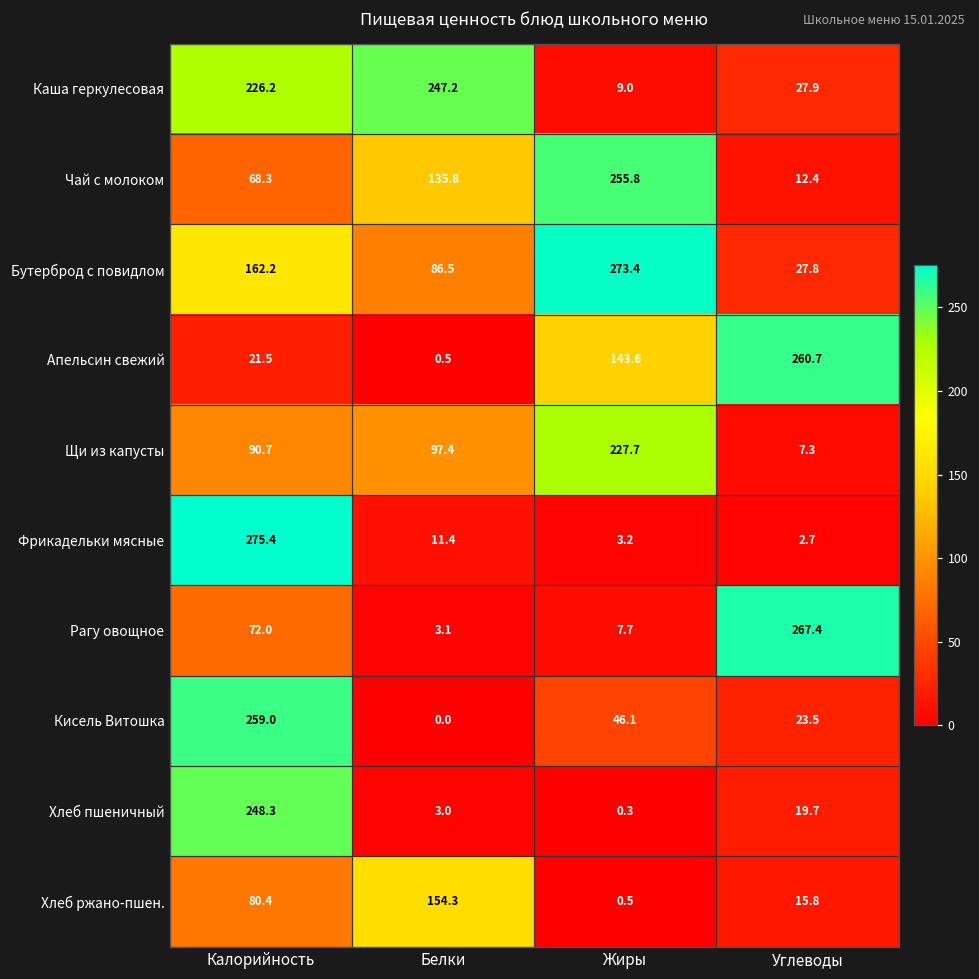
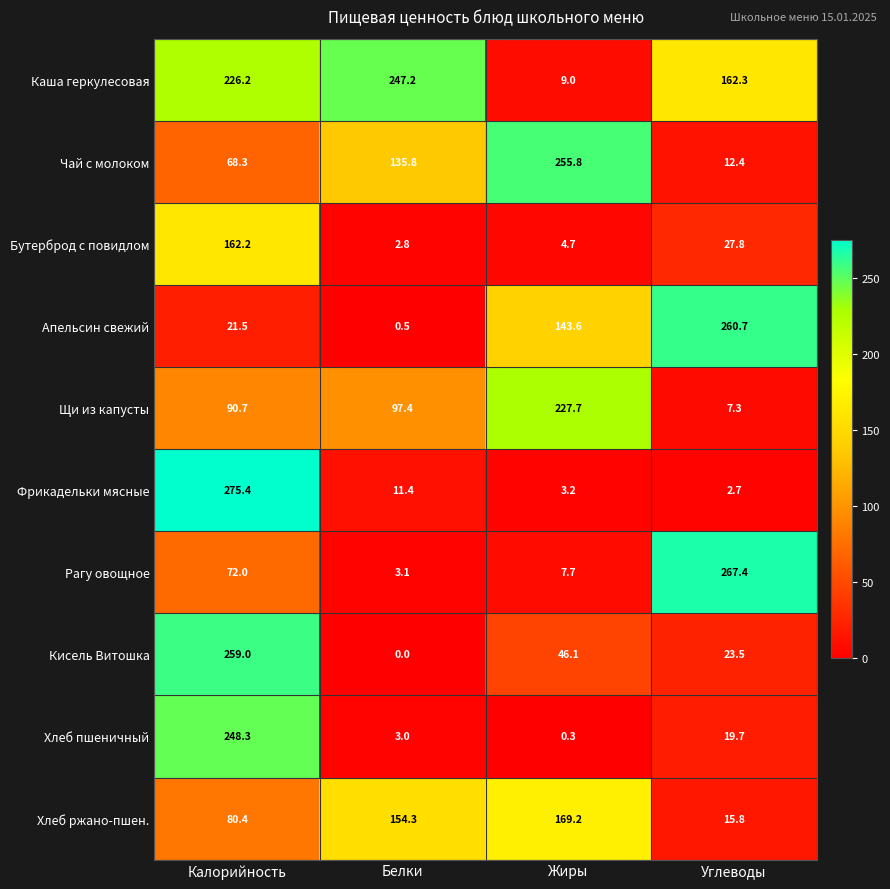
  {
    "Каша геркулесовая": {
      "Калорийность": 226.2,
      "Белки": 247.2,
      "Жиры": 9.0,
-     "Углеводы": 27.9
+     "Углеводы": 162.3
    },
    "Чай с молоком": {
      "Калорийность": 68.3,
      "Белки": 135.8,
      "Жиры": 255.8,
      "Углеводы": 12.4
    },
    "Бутерброд с повидлом": {
      "Калорийность": 162.2,
-     "Белки": 86.5,
-     "Жиры": 273.4,
+     "Белки": 2.8,
+     "Жиры": 4.7,
      "Углеводы": 27.8
    },
    "Апельсин свежий": {
      "Калорийность": 21.5,
      "Белки": 0.5,
      "Жиры": 143.6,
      "Углеводы": 260.7
    },
    "Щи из капусты": {
      "Калорийность": 90.7,
      "Белки": 97.4,
      "Жиры": 227.7,
      "Углеводы": 7.3
    },
    "Фрикадельки мясные": {
      "Калорийность": 275.4,
      "Белки": 11.4,
      "Жиры": 3.2,
      "Углеводы": 2.7
    },
    "Рагу овощное": {
      "Калорийность": 72.0,
      "Белки": 3.1,
      "Жиры": 7.7,
      "Углеводы": 267.4
    },
    "Кисель Витошка": {
      "Калорийность": 259.0,
      "Белки": 0.0,
      "Жиры": 46.1,
      "Углеводы": 23.5
    },
    "Хлеб пшеничный": {
      "Калорийность": 248.3,
      "Белки": 3.0,
      "Жиры": 0.3,
      "Углеводы": 19.7
    },
    "Хлеб ржано-пшен.": {
      "Калорийность": 80.4,
      "Белки": 154.3,
-     "Жиры": 0.5,
+     "Жиры": 169.2,
      "Углеводы": 15.8
    }
  }
